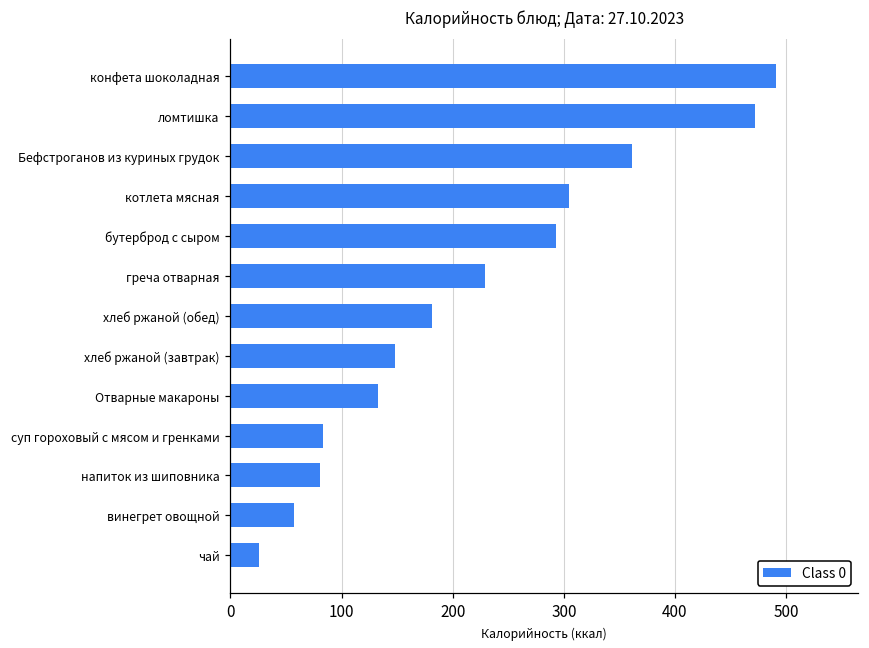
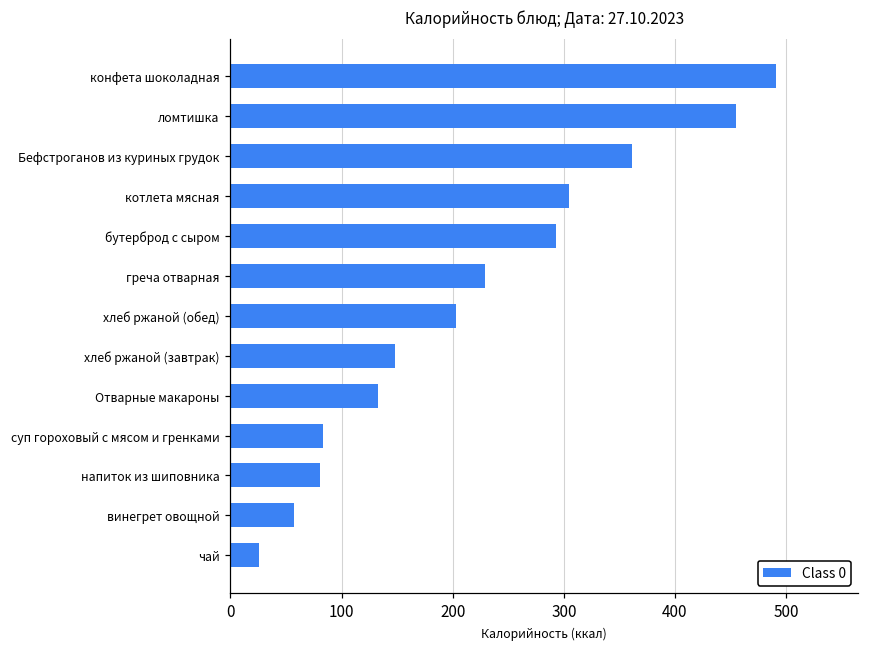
  {
    "конфета шоколадная": 491,
-   "ломтишка": 472,
+   "ломтишка": 455,
    "Бефстроганов из куриных грудок": 361,
    "котлета мясная": 305,
    "бутерброд с сыром": 293,
    "греча отварная": 229,
-   "хлеб ржаной (обед)": 181,
+   "хлеб ржаной (обед)": 203,
    "хлеб ржаной (завтрак)": 148,
    "Отварные макароны": 133,
    "суп гороховый с мясом и гренками": 83,
    "напиток из шиповника": 81,
    "винегрет овощной": 57,
    "чай": 26
  }
